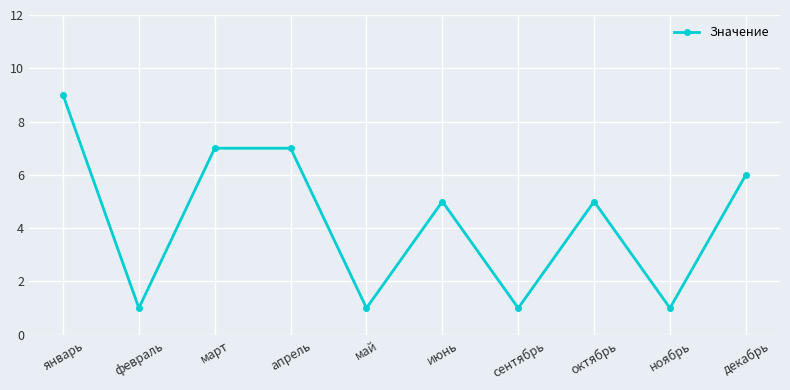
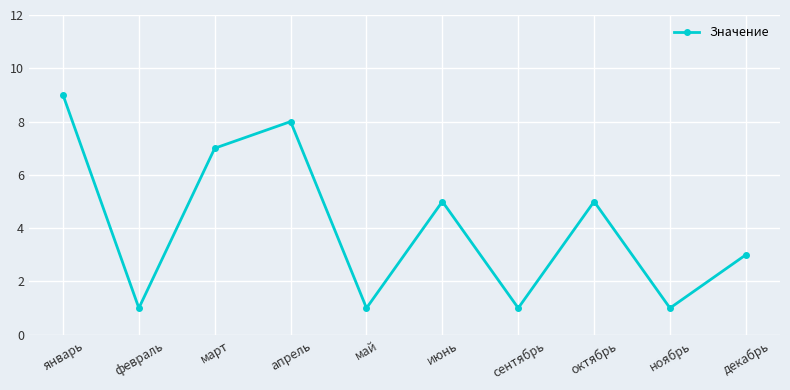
  {
    "январь": 9,
    "февраль": 1,
    "март": 7,
-   "апрель": 7,
+   "апрель": 8,
    "май": 1,
    "июнь": 5,
    "сентябрь": 1,
    "октябрь": 5,
    "ноябрь": 1,
-   "декабрь": 6
+   "декабрь": 3
  }
